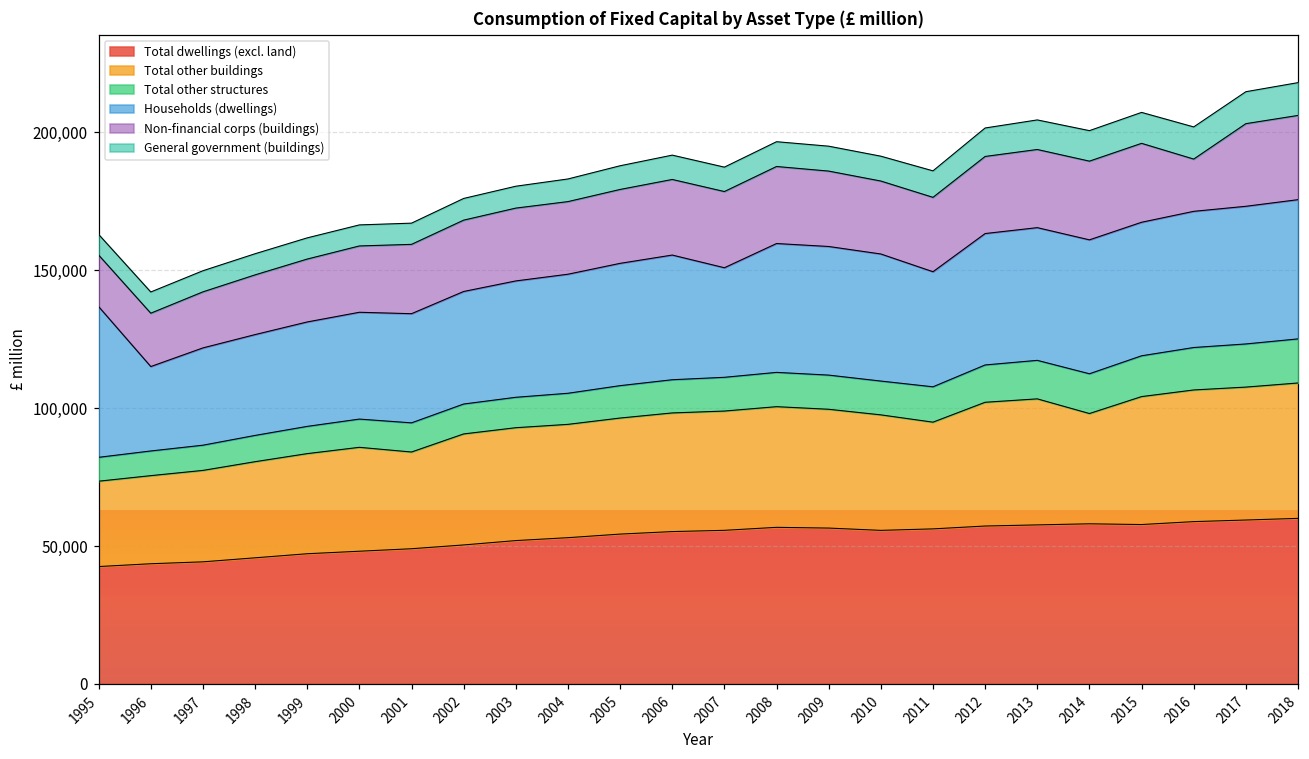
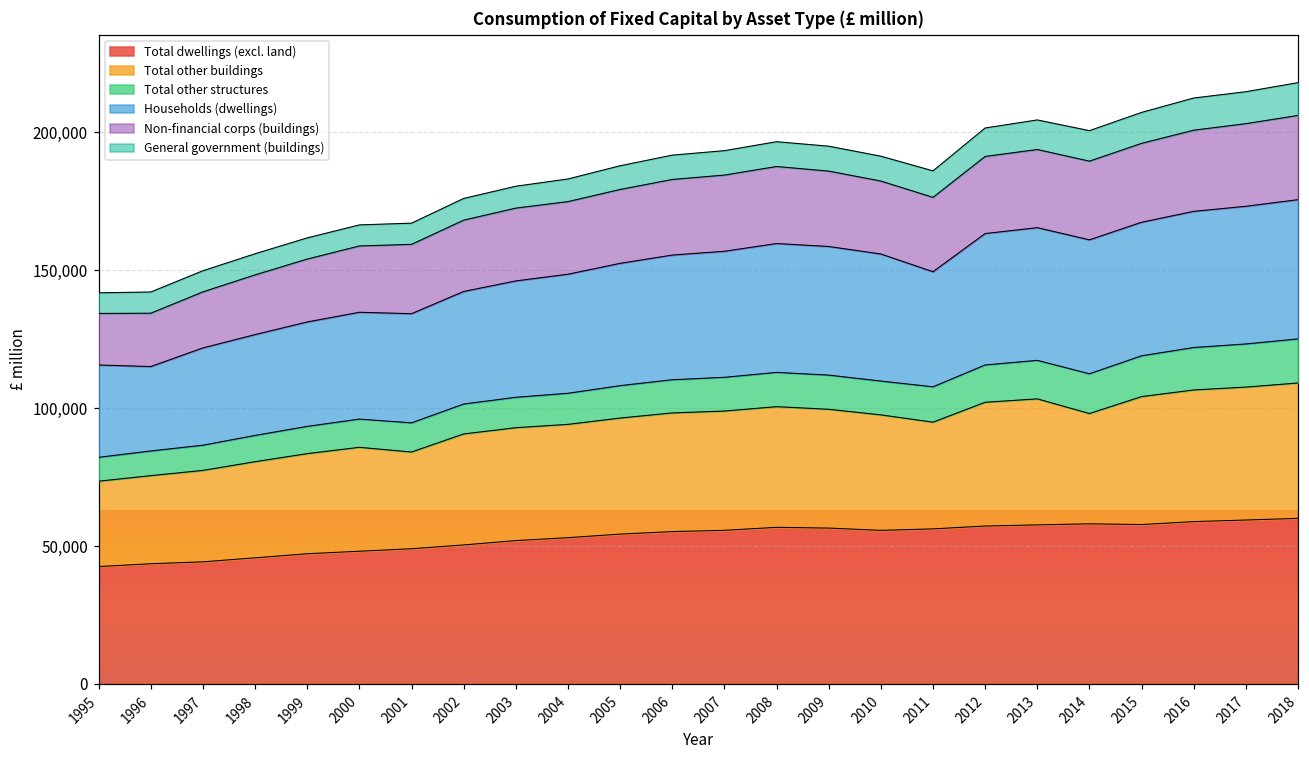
  {
    "Total dwellings (excl. land)": {
      "1995": "43,000",
      "1996": "44,000",
      "1997": "44,000",
      "1998": "46,000",
      "1999": "47,000",
      "2000": "48,000",
      "2001": "49,000",
      "2002": "50,000",
      "2003": "52,000",
      "2004": "53,000",
      "2005": "54,000",
      "2006": "55,000",
      "2007": "56,000",
      "2008": "57,000",
      "2009": "57,000",
      "2010": "56,000",
      "2011": "56,000",
      "2012": "57,000",
      "2013": "58,000",
      "2014": "58,000",
      "2015": "58,000",
      "2016": "59,000",
      "2017": "59,000",
      "2018": "60,000"
    },
    "Total other buildings": {
      "1995": "31,000",
      "1996": "32,000",
      "1997": "33,000",
      "1998": "35,000",
      "1999": "36,000",
      "2000": "38,000",
      "2001": "35,000",
      "2002": "40,000",
      "2003": "41,000",
      "2004": "41,000",
      "2005": "42,000",
      "2006": "43,000",
      "2007": "43,000",
      "2008": "44,000",
      "2009": "43,000",
      "2010": "42,000",
      "2011": "39,000",
      "2012": "45,000",
      "2013": "46,000",
      "2014": "40,000",
      "2015": "46,000",
      "2016": "48,000",
      "2017": "48,000",
      "2018": "49,000"
    },
    "Households (dwellings)": {
-     "1995": "55,000",
+     "1995": "33,000",
      "1996": "31,000",
      "1997": "35,000",
      "1998": "37,000",
      "1999": "38,000",
      "2000": "39,000",
      "2001": "40,000",
      "2002": "41,000",
      "2003": "42,000",
      "2004": "43,000",
      "2005": "44,000",
      "2006": "45,000",
-     "2007": "40,000",
+     "2007": "46,000",
      "2008": "47,000",
      "2009": "47,000",
      "2010": "46,000",
      "2011": "42,000",
      "2012": "48,000",
      "2013": "48,000",
      "2014": "49,000",
      "2015": "48,000",
      "2016": "49,000",
      "2017": "50,000",
      "2018": "51,000"
    },
    "Non-financial corps (buildings)": {
      "1995": "19,000",
      "1996": "19,000",
      "1997": "20,000",
      "1998": "22,000",
      "1999": "23,000",
      "2000": "24,000",
      "2001": "25,000",
      "2002": "26,000",
      "2003": "26,000",
      "2004": "26,000",
      "2005": "27,000",
      "2006": "27,000",
      "2007": "28,000",
      "2008": "28,000",
      "2009": "27,000",
      "2010": "26,000",
      "2011": "27,000",
      "2012": "28,000",
      "2013": "28,000",
      "2014": "29,000",
      "2015": "29,000",
-     "2016": "19,000",
+     "2016": "29,000",
      "2017": "30,000",
      "2018": "31,000"
    }
  }
